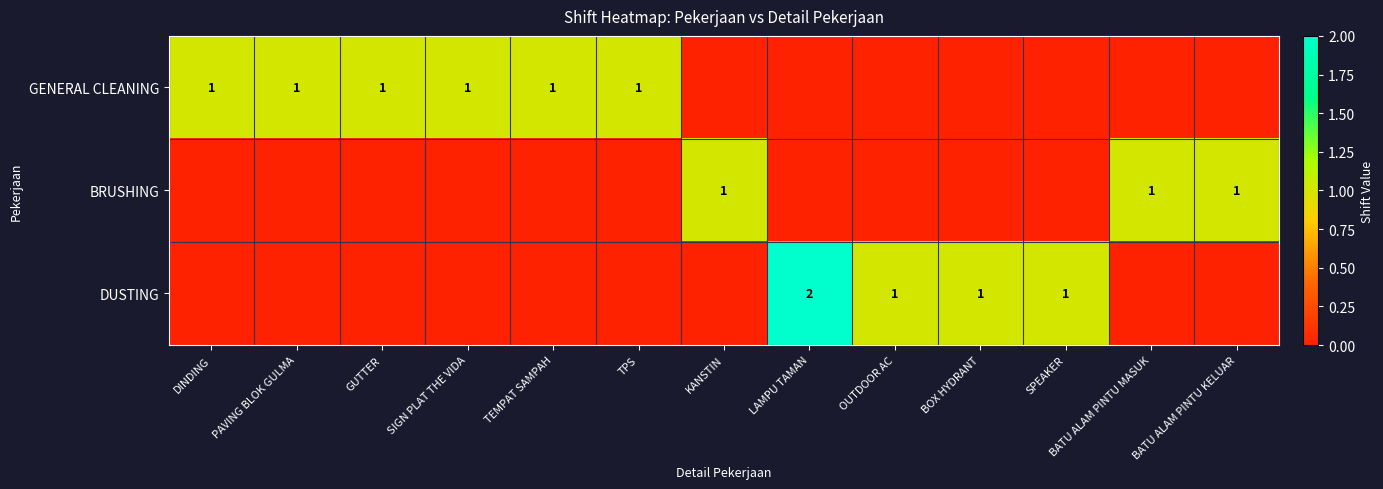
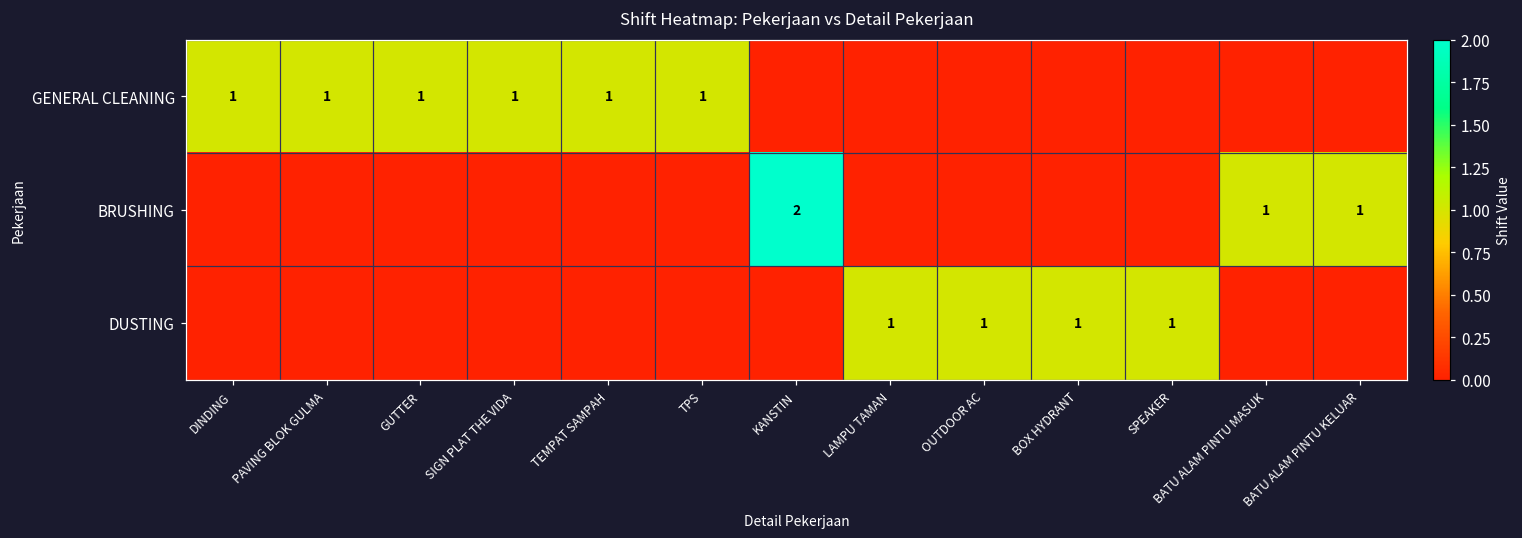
  {
    "GENERAL CLEANING": {
      "DINDING": 1,
      "PAVING BLOK GULMA": 1,
      "GUTTER": 1,
      "SIGN PLAT THE VIDA": 1,
      "TEMPAT SAMPAH": 1,
      "TPS": 1
    },
    "BRUSHING": {
-     "KANSTIN": 1,
+     "KANSTIN": 2,
      "BATU ALAM PINTU MASUK": 1,
      "BATU ALAM PINTU KELUAR": 1
    },
    "DUSTING": {
-     "LAMPU TAMAN": 2,
+     "LAMPU TAMAN": 1,
      "OUTDOOR AC": 1,
      "BOX HYDRANT": 1,
      "SPEAKER": 1
    }
  }
